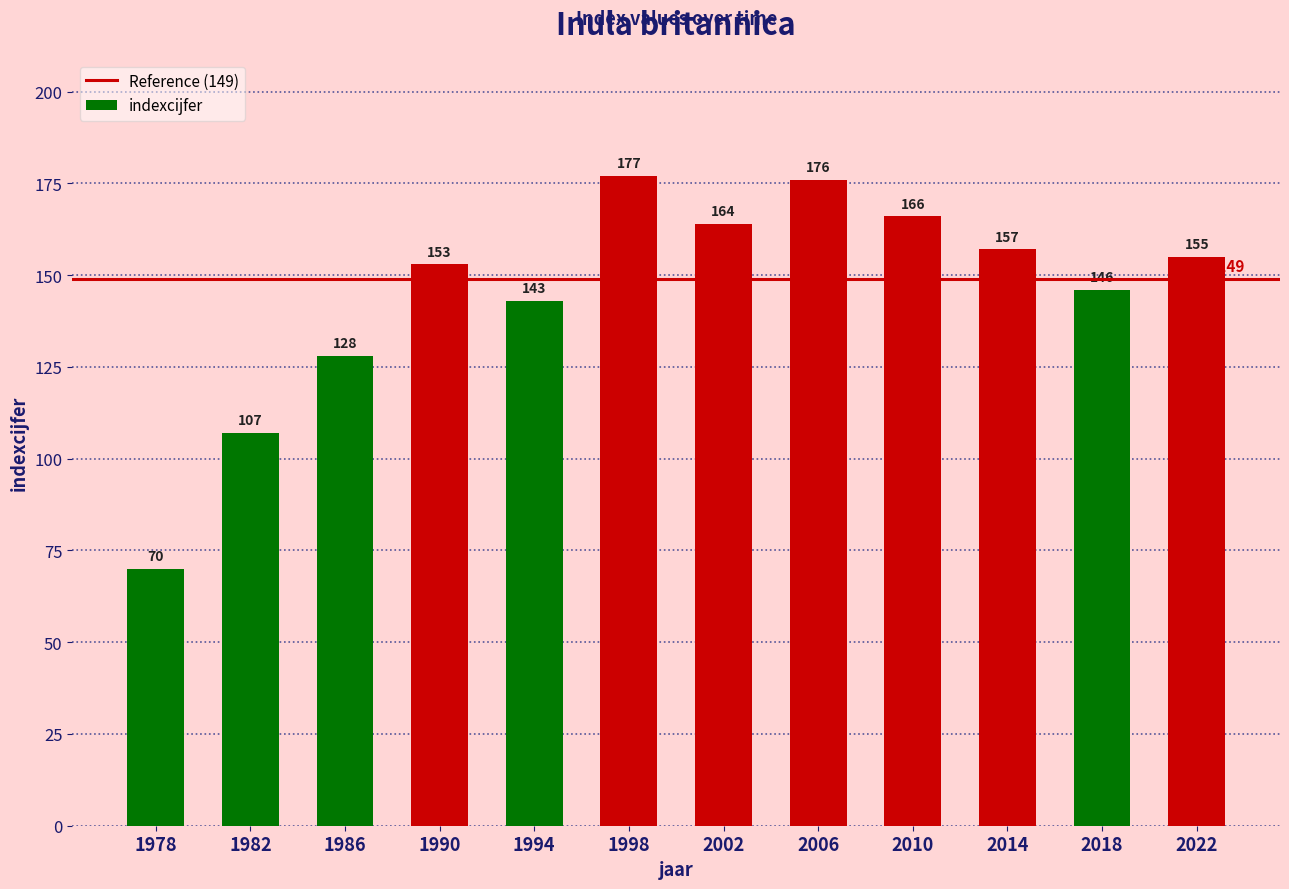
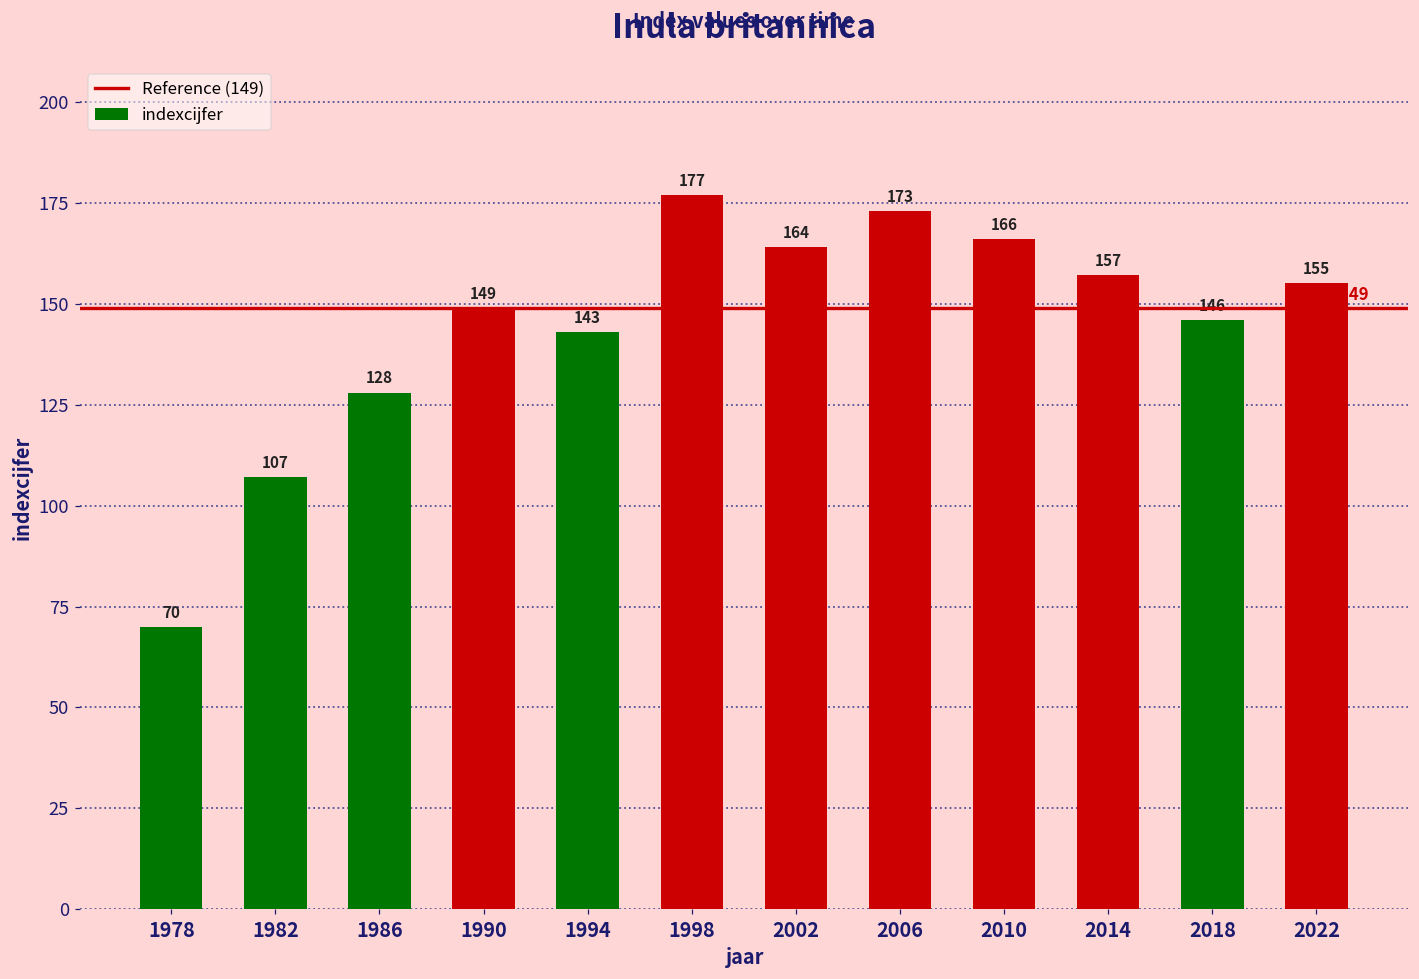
  {
    "1978": 70,
    "1982": 107,
    "1986": 128,
-   "1990": 153,
+   "1990": 149,
    "1994": 143,
    "1998": 177,
    "2002": 164,
-   "2006": 176,
+   "2006": 173,
    "2010": 166,
    "2014": 157,
    "2018": 146,
    "2022": 155
  }
